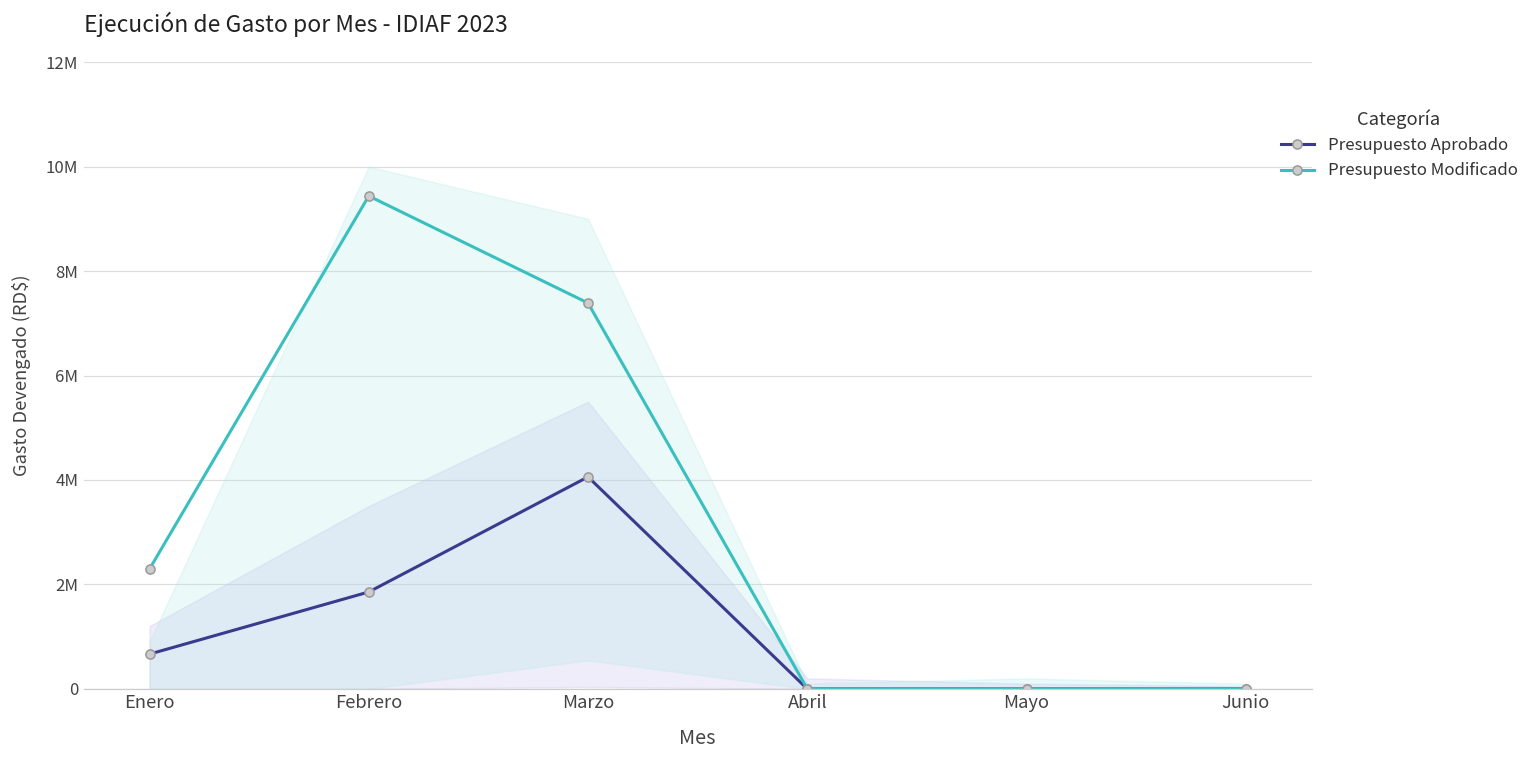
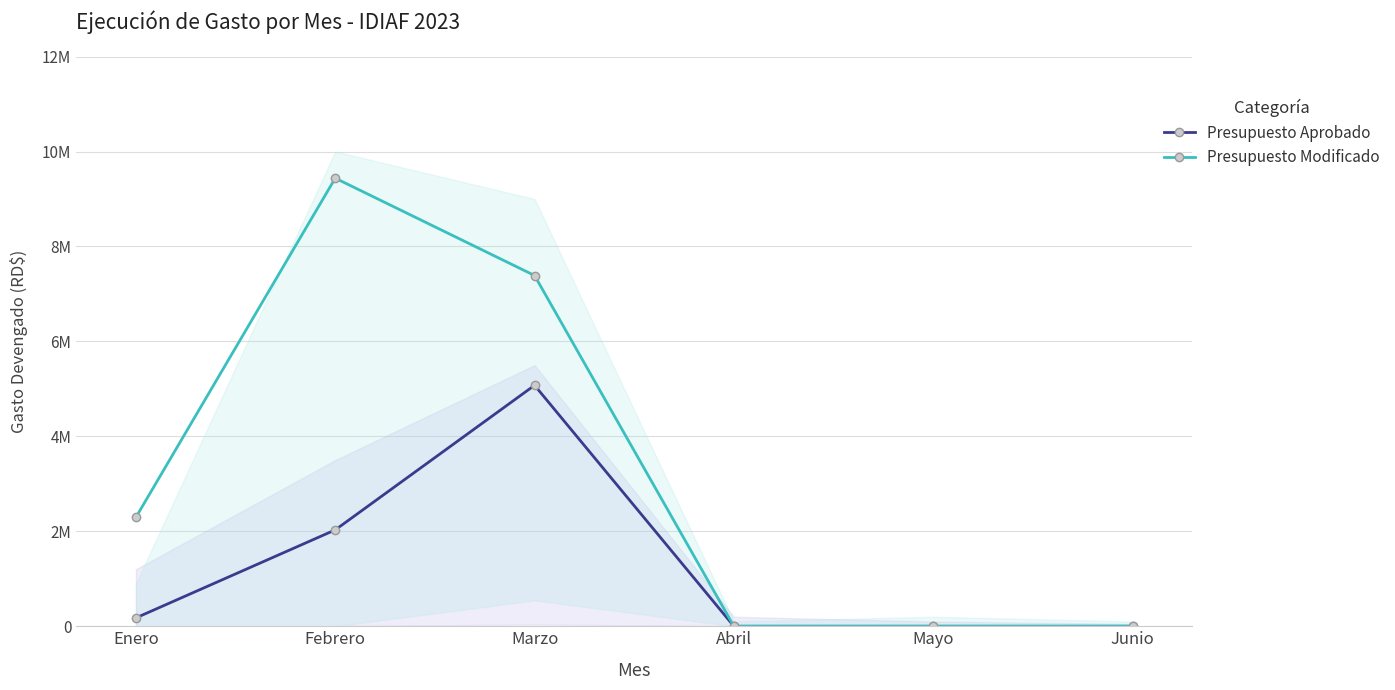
  {
    "Presupuesto Aprobado": {
-     "Enero": 700000,
-     "Febrero": 1900000,
-     "Marzo": 4100000
+     "Enero": 200000,
+     "Febrero": 2000000,
+     "Marzo": 5100000
    },
    "Presupuesto Modificado": {
      "Enero": 2300000,
      "Febrero": 9400000,
      "Marzo": 7400000
    }
  }
